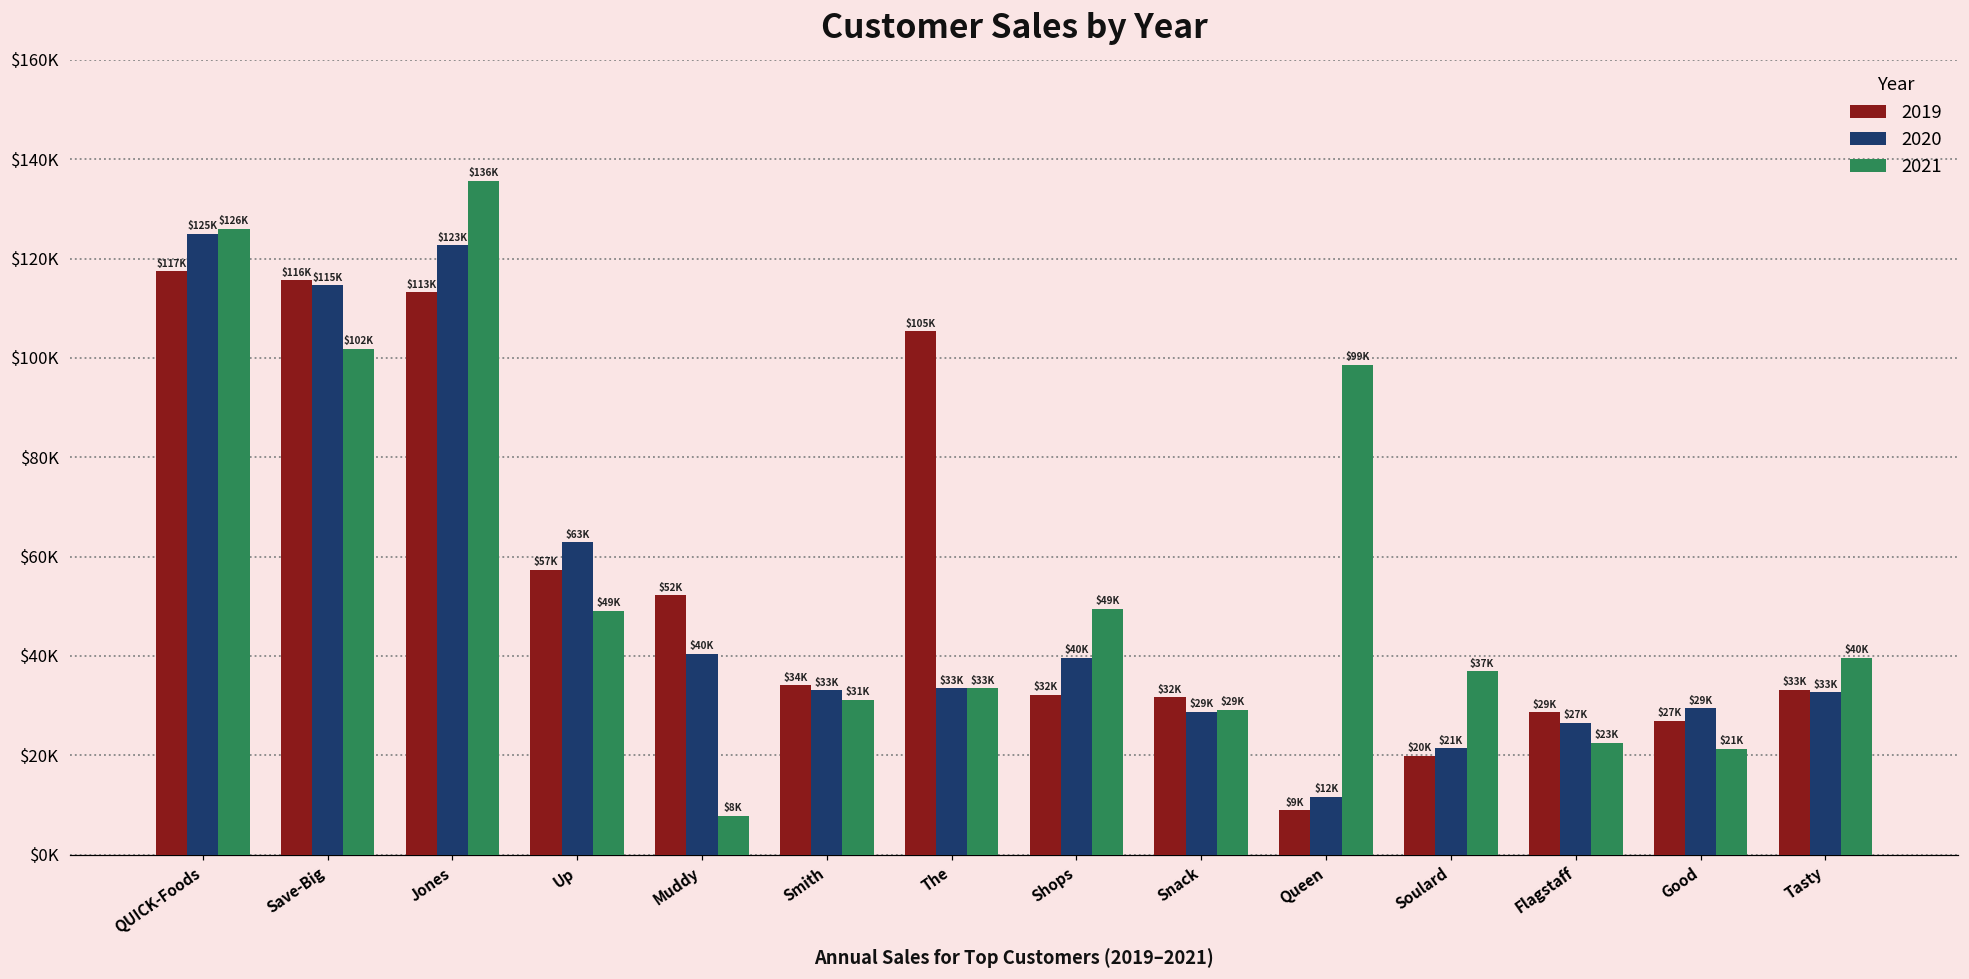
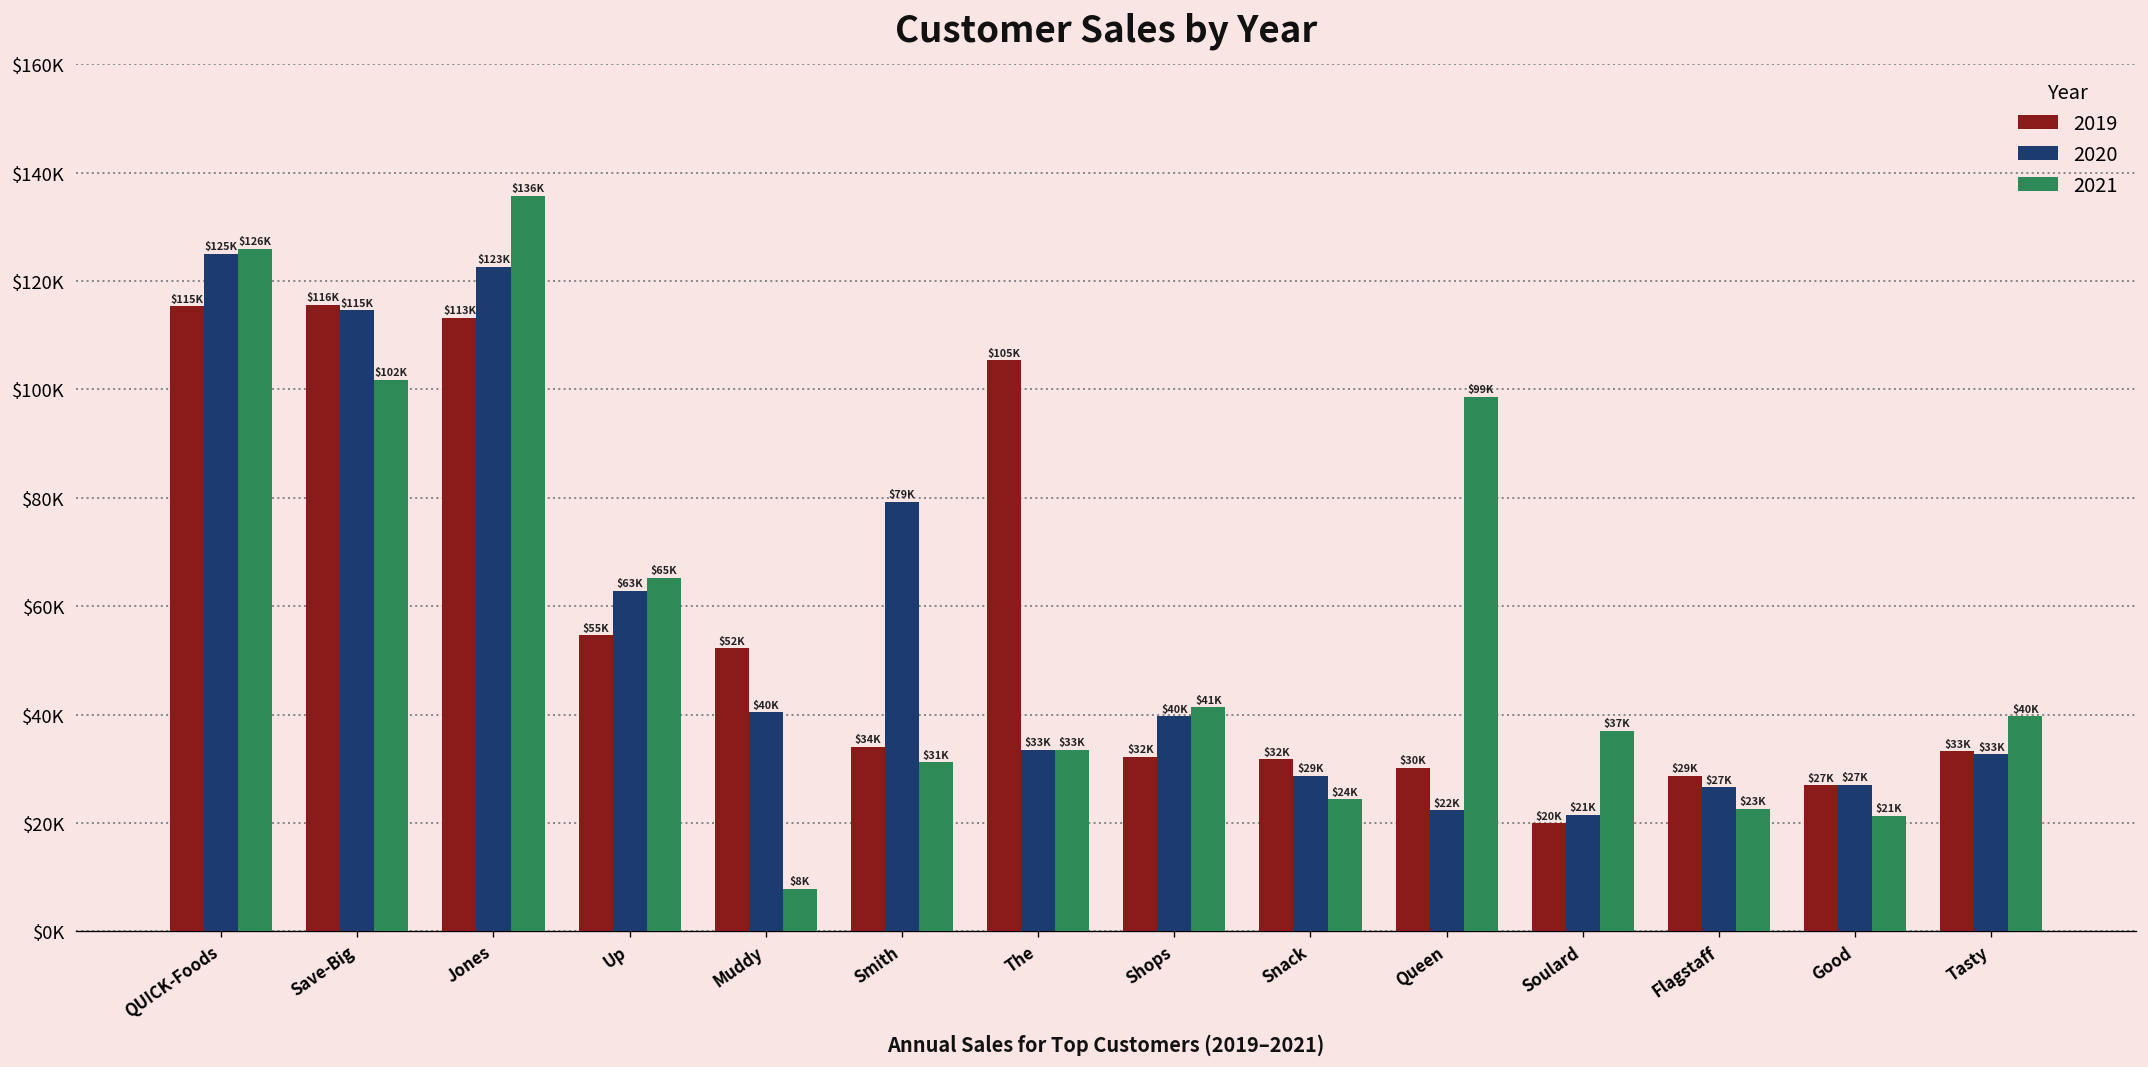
  {
    "2019": {
-     "QUICK-Foods": "$117K",
+     "QUICK-Foods": "$115K",
      "Save-Big": "$116K",
      "Jones": "$113K",
-     "Up": "$57K",
+     "Up": "$55K",
      "Muddy": "$52K",
      "Smith": "$34K",
      "The": "$105K",
      "Shops": "$32K",
      "Snack": "$32K",
-     "Queen": "$9K",
+     "Queen": "$30K",
      "Soulard": "$20K",
      "Flagstaff": "$29K",
      "Good": "$27K",
      "Tasty": "$33K"
    },
    "2020": {
      "QUICK-Foods": "$125K",
      "Save-Big": "$115K",
      "Jones": "$123K",
      "Up": "$63K",
      "Muddy": "$40K",
-     "Smith": "$33K",
+     "Smith": "$79K",
      "The": "$33K",
      "Shops": "$40K",
      "Snack": "$29K",
-     "Queen": "$12K",
+     "Queen": "$22K",
      "Soulard": "$21K",
      "Flagstaff": "$27K",
-     "Good": "$29K",
+     "Good": "$27K",
      "Tasty": "$33K"
    },
    "2021": {
      "QUICK-Foods": "$126K",
      "Save-Big": "$102K",
      "Jones": "$136K",
-     "Up": "$49K",
+     "Up": "$65K",
      "Muddy": "$8K",
      "Smith": "$31K",
      "The": "$33K",
-     "Shops": "$49K",
-     "Snack": "$29K",
+     "Shops": "$41K",
+     "Snack": "$24K",
      "Queen": "$99K",
      "Soulard": "$37K",
      "Flagstaff": "$23K",
      "Good": "$21K",
      "Tasty": "$40K"
    }
  }
